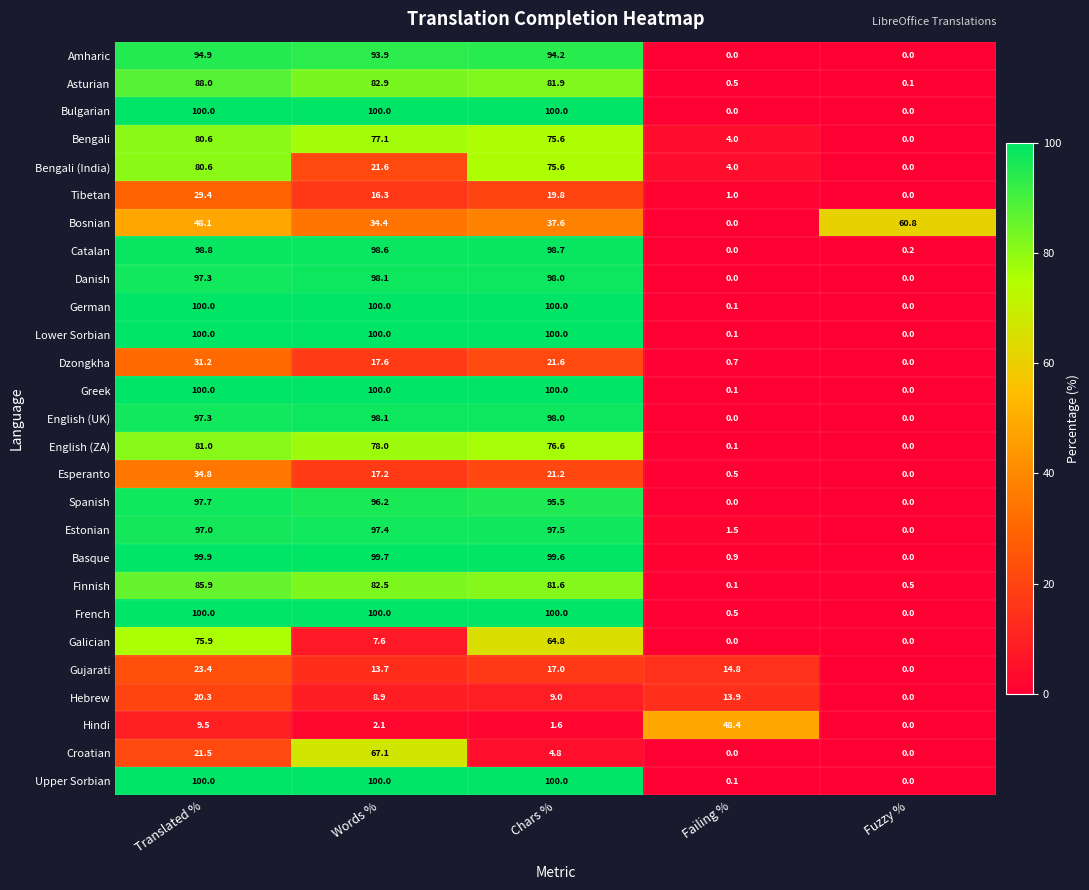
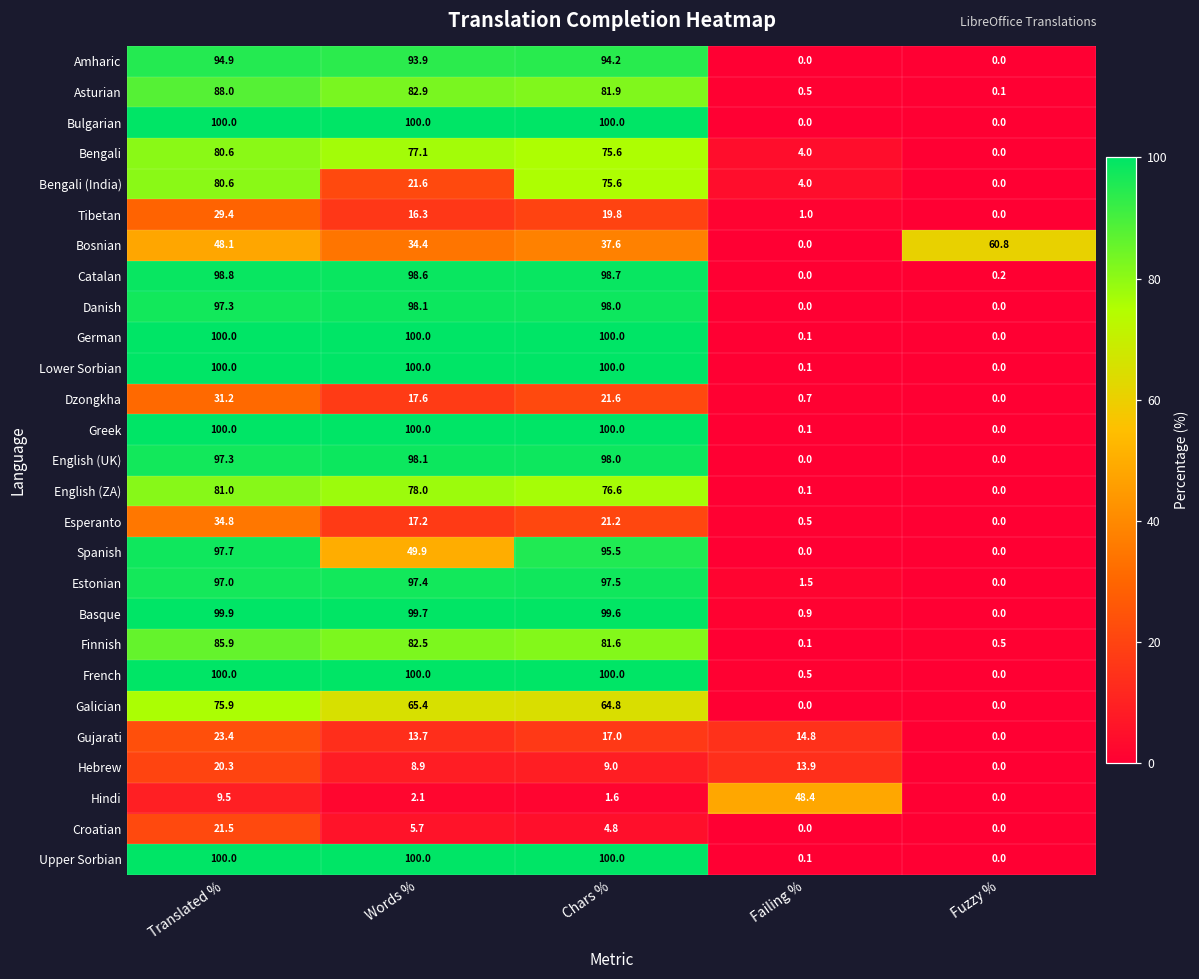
  {
    "Amharic": {
      "Translated %": 94.9,
      "Words %": 93.9,
      "Chars %": 94.2,
      "Failing %": 0.0,
      "Fuzzy %": 0.0
    },
    "Asturian": {
      "Translated %": 88.0,
      "Words %": 82.9,
      "Chars %": 81.9,
      "Failing %": 0.5,
      "Fuzzy %": 0.1
    },
    "Bulgarian": {
      "Translated %": 100.0,
      "Words %": 100.0,
      "Chars %": 100.0,
      "Failing %": 0.0,
      "Fuzzy %": 0.0
    },
    "Bengali": {
      "Translated %": 80.6,
      "Words %": 77.1,
      "Chars %": 75.6,
      "Failing %": 4.0,
      "Fuzzy %": 0.0
    },
    "Bengali (India)": {
      "Translated %": 80.6,
      "Words %": 21.6,
      "Chars %": 75.6,
      "Failing %": 4.0,
      "Fuzzy %": 0.0
    },
    "Tibetan": {
      "Translated %": 29.4,
      "Words %": 16.3,
      "Chars %": 19.8,
      "Failing %": 1.0,
      "Fuzzy %": 0.0
    },
    "Bosnian": {
      "Translated %": 48.1,
      "Words %": 34.4,
      "Chars %": 37.6,
      "Failing %": 0.0,
      "Fuzzy %": 60.8
    },
    "Catalan": {
      "Translated %": 98.8,
      "Words %": 98.6,
      "Chars %": 98.7,
      "Failing %": 0.0,
      "Fuzzy %": 0.2
    },
    "Danish": {
      "Translated %": 97.3,
      "Words %": 98.1,
      "Chars %": 98.0,
      "Failing %": 0.0,
      "Fuzzy %": 0.0
    },
    "German": {
      "Translated %": 100.0,
      "Words %": 100.0,
      "Chars %": 100.0,
      "Failing %": 0.1,
      "Fuzzy %": 0.0
    },
    "Lower Sorbian": {
      "Translated %": 100.0,
      "Words %": 100.0,
      "Chars %": 100.0,
      "Failing %": 0.1,
      "Fuzzy %": 0.0
    },
    "Dzongkha": {
      "Translated %": 31.2,
      "Words %": 17.6,
      "Chars %": 21.6,
      "Failing %": 0.7,
      "Fuzzy %": 0.0
    },
    "Greek": {
      "Translated %": 100.0,
      "Words %": 100.0,
      "Chars %": 100.0,
      "Failing %": 0.1,
      "Fuzzy %": 0.0
    },
    "English (UK)": {
      "Translated %": 97.3,
      "Words %": 98.1,
      "Chars %": 98.0,
      "Failing %": 0.0,
      "Fuzzy %": 0.0
    },
    "English (ZA)": {
      "Translated %": 81.0,
      "Words %": 78.0,
      "Chars %": 76.6,
      "Failing %": 0.1,
      "Fuzzy %": 0.0
    },
    "Esperanto": {
      "Translated %": 34.8,
      "Words %": 17.2,
      "Chars %": 21.2,
      "Failing %": 0.5,
      "Fuzzy %": 0.0
    },
    "Spanish": {
      "Translated %": 97.7,
-     "Words %": 96.2,
+     "Words %": 49.9,
      "Chars %": 95.5,
      "Failing %": 0.0,
      "Fuzzy %": 0.0
    },
    "Estonian": {
      "Translated %": 97.0,
      "Words %": 97.4,
      "Chars %": 97.5,
      "Failing %": 1.5,
      "Fuzzy %": 0.0
    },
    "Basque": {
      "Translated %": 99.9,
      "Words %": 99.7,
      "Chars %": 99.6,
      "Failing %": 0.9,
      "Fuzzy %": 0.0
    },
    "Finnish": {
      "Translated %": 85.9,
      "Words %": 82.5,
      "Chars %": 81.6,
      "Failing %": 0.1,
      "Fuzzy %": 0.5
    },
    "French": {
      "Translated %": 100.0,
      "Words %": 100.0,
      "Chars %": 100.0,
      "Failing %": 0.5,
      "Fuzzy %": 0.0
    },
    "Galician": {
      "Translated %": 75.9,
-     "Words %": 7.6,
+     "Words %": 65.4,
      "Chars %": 64.8,
      "Failing %": 0.0,
      "Fuzzy %": 0.0
    },
    "Gujarati": {
      "Translated %": 23.4,
      "Words %": 13.7,
      "Chars %": 17.0,
      "Failing %": 14.8,
      "Fuzzy %": 0.0
    },
    "Hebrew": {
      "Translated %": 20.3,
      "Words %": 8.9,
      "Chars %": 9.0,
      "Failing %": 13.9,
      "Fuzzy %": 0.0
    },
    "Hindi": {
      "Translated %": 9.5,
      "Words %": 2.1,
      "Chars %": 1.6,
      "Failing %": 48.4,
      "Fuzzy %": 0.0
    },
    "Croatian": {
      "Translated %": 21.5,
-     "Words %": 67.1,
+     "Words %": 5.7,
      "Chars %": 4.8,
      "Failing %": 0.0,
      "Fuzzy %": 0.0
    },
    "Upper Sorbian": {
      "Translated %": 100.0,
      "Words %": 100.0,
      "Chars %": 100.0,
      "Failing %": 0.1,
      "Fuzzy %": 0.0
    }
  }
